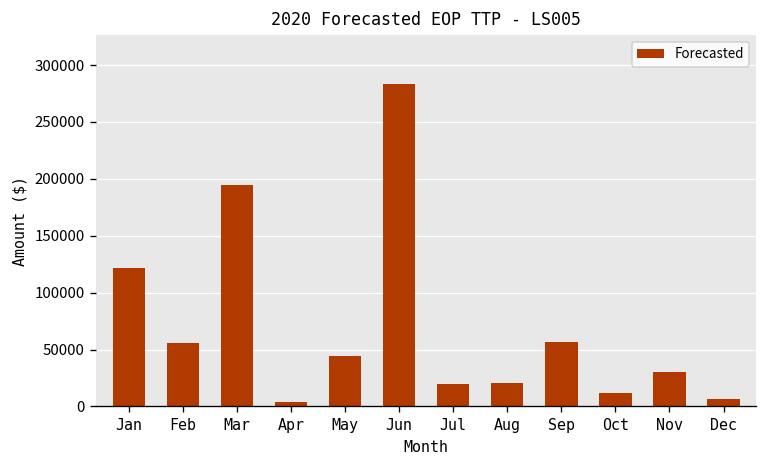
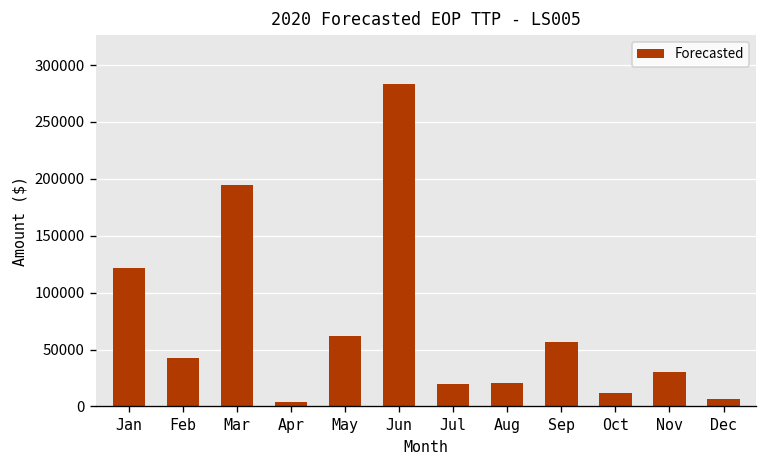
  {
    "Jan": 120000,
-   "Feb": 60000,
+   "Feb": 40000,
    "Mar": 190000,
    "Apr": 0,
-   "May": 40000,
+   "May": 60000,
    "Jun": 280000,
    "Jul": 20000,
    "Aug": 20000,
    "Sep": 60000,
    "Oct": 10000,
    "Nov": 30000,
    "Dec": 10000
  }
